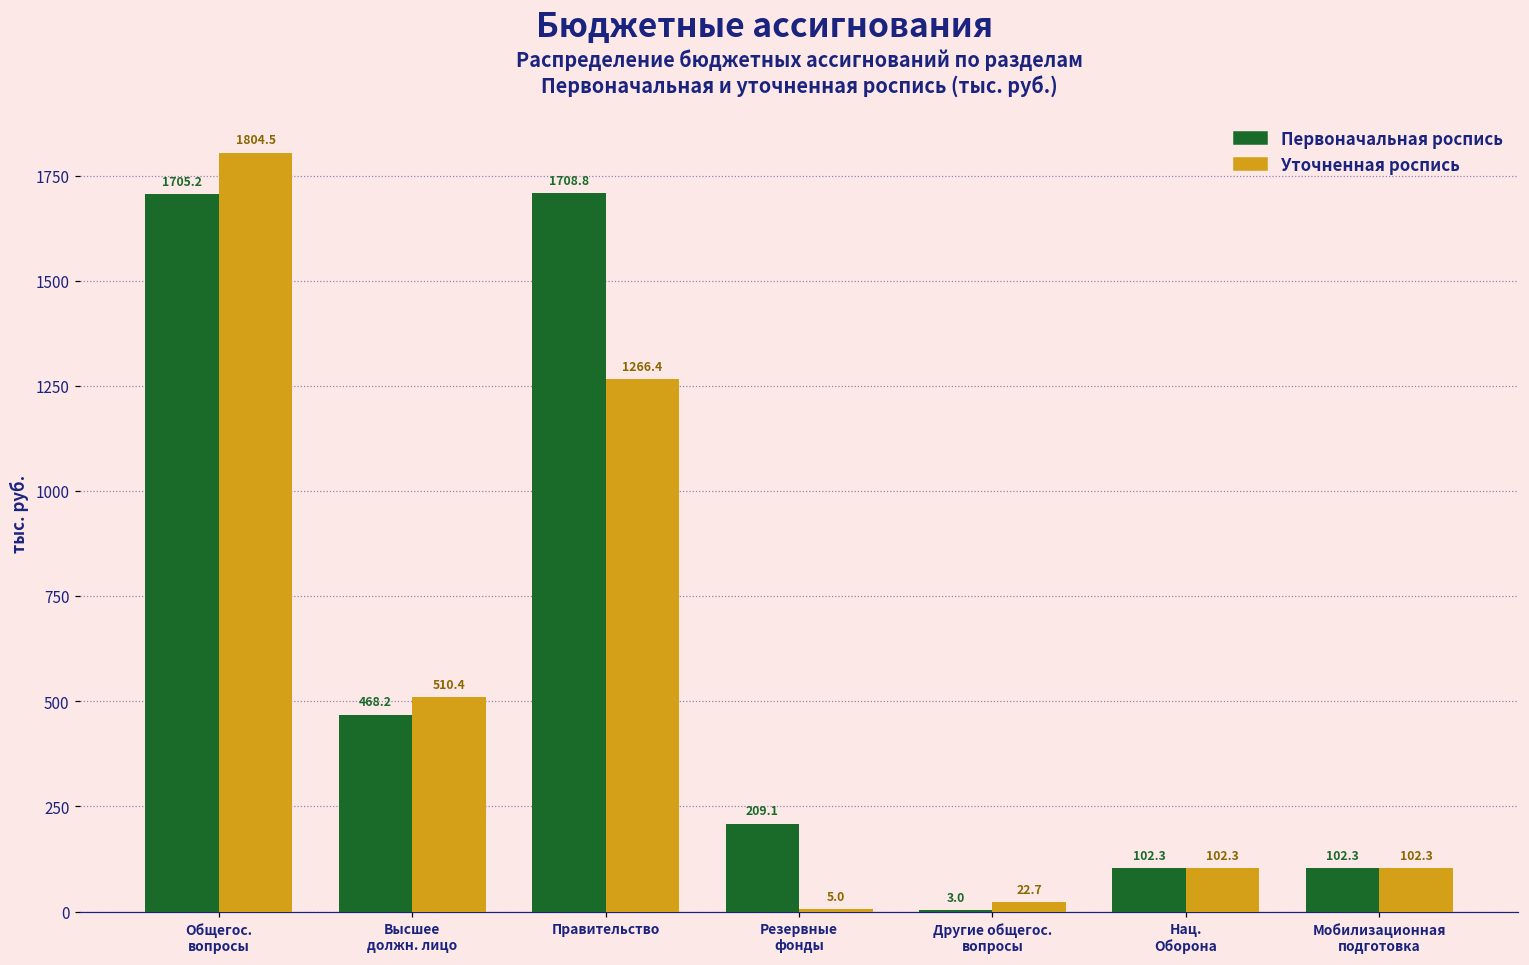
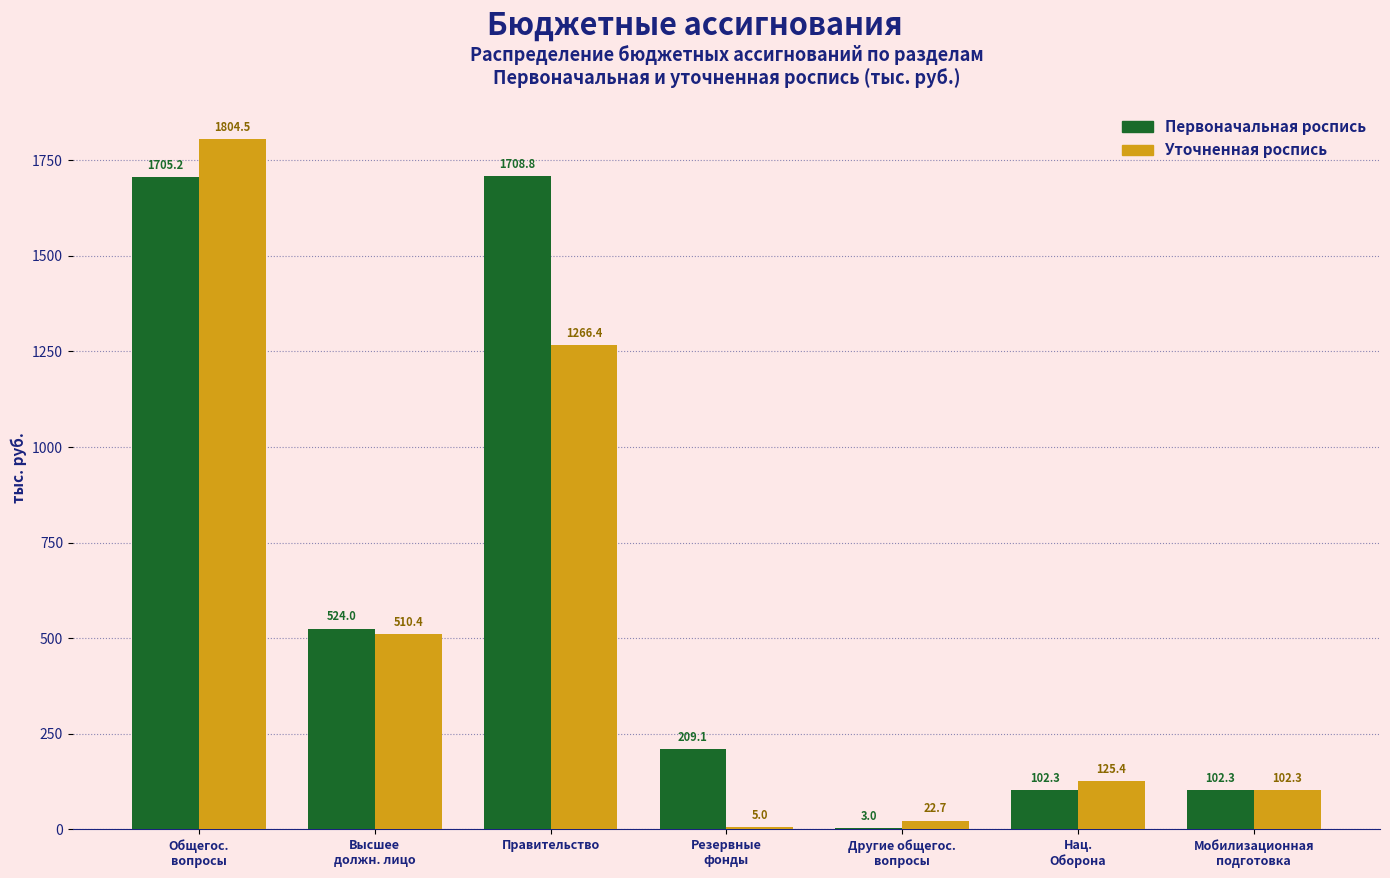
  {
    "Первоначальная роспись": {
      "Общегос. вопросы": 1705.2,
-     "Высшее должн. лицо": 468.2,
+     "Высшее должн. лицо": 524.0,
      "Правительство": 1708.8,
      "Резервные фонды": 209.1,
      "Другие общегос. вопросы": 3.0,
      "Нац. Оборона": 102.3,
      "Мобилизационная подготовка": 102.3
    },
    "Уточненная роспись": {
      "Общегос. вопросы": 1804.5,
      "Высшее должн. лицо": 510.4,
      "Правительство": 1266.4,
      "Резервные фонды": 5.0,
      "Другие общегос. вопросы": 22.7,
-     "Нац. Оборона": 102.3,
+     "Нац. Оборона": 125.4,
      "Мобилизационная подготовка": 102.3
    }
  }
